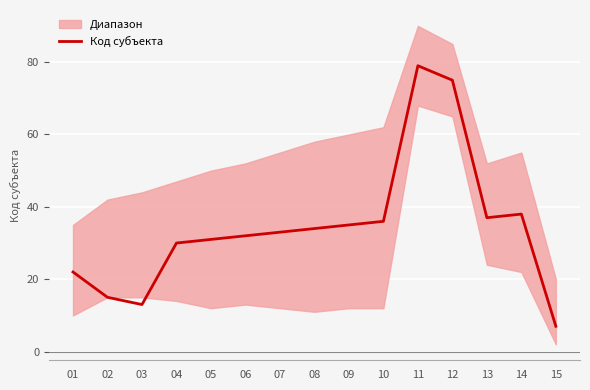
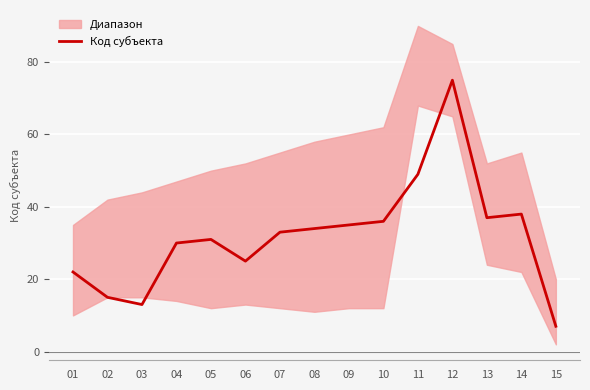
  {
    "Код субъекта": {
      "01": 22,
      "02": 15,
      "03": 13,
      "04": 30,
      "05": 31,
-     "06": 32,
+     "06": 25,
      "07": 33,
      "08": 34,
      "09": 35,
      "10": 36,
-     "11": 79,
+     "11": 49,
      "12": 75,
      "13": 37,
      "14": 38,
      "15": 7
    }
  }
